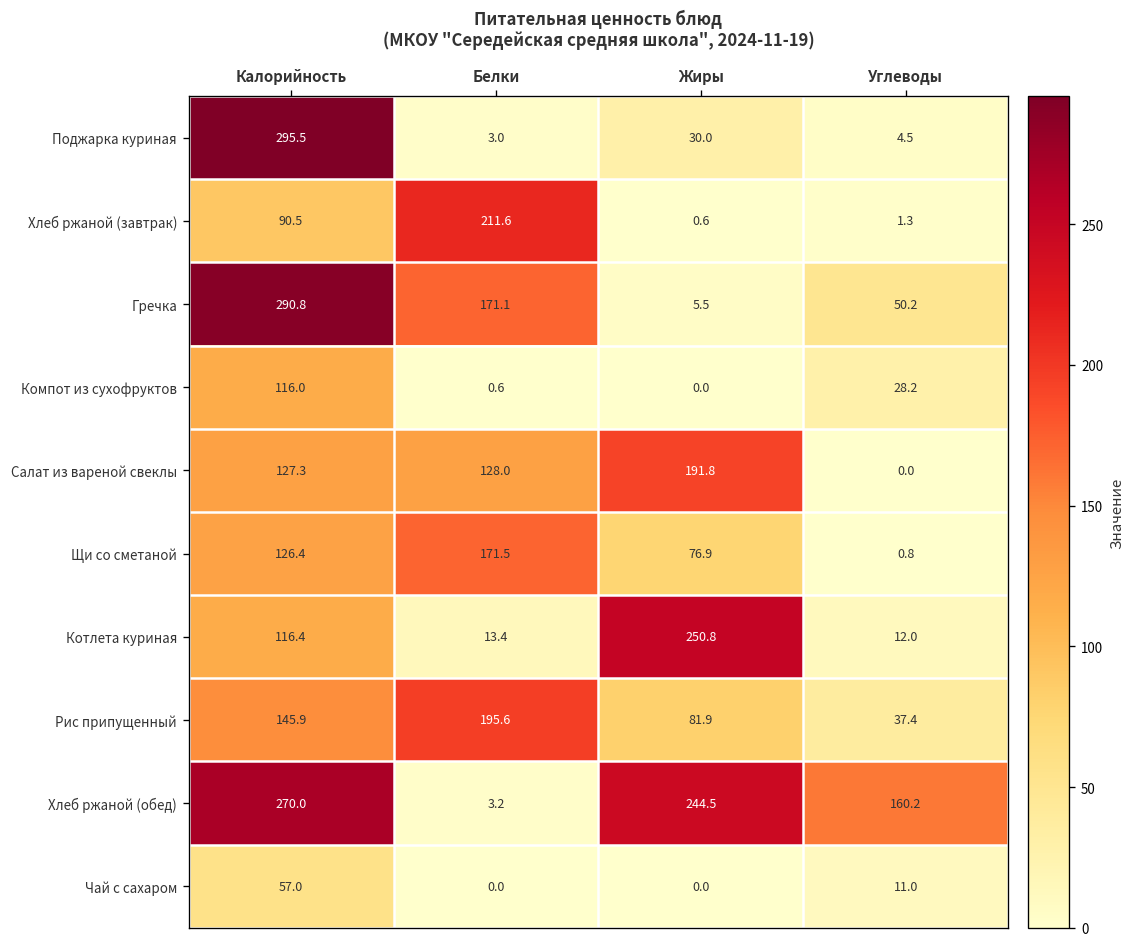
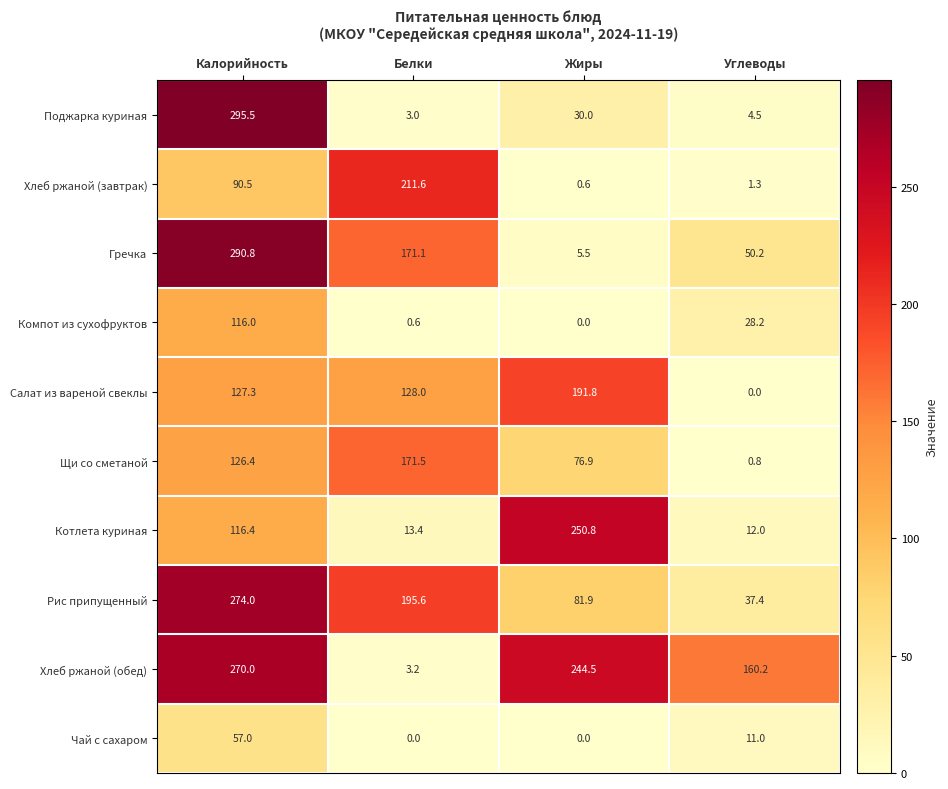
  {
    "Поджарка куриная": {
      "Калорийность": 295.5,
      "Белки": 3.0,
      "Жиры": 30.0,
      "Углеводы": 4.5
    },
    "Хлеб ржаной (завтрак)": {
      "Калорийность": 90.5,
      "Белки": 211.6,
      "Жиры": 0.6,
      "Углеводы": 1.3
    },
    "Гречка": {
      "Калорийность": 290.8,
      "Белки": 171.1,
      "Жиры": 5.5,
      "Углеводы": 50.2
    },
    "Компот из сухофруктов": {
      "Калорийность": 116.0,
      "Белки": 0.6,
      "Жиры": 0.0,
      "Углеводы": 28.2
    },
    "Салат из вареной свеклы": {
      "Калорийность": 127.3,
      "Белки": 128.0,
      "Жиры": 191.8,
      "Углеводы": 0.0
    },
    "Щи со сметаной": {
      "Калорийность": 126.4,
      "Белки": 171.5,
      "Жиры": 76.9,
      "Углеводы": 0.8
    },
    "Котлета куриная": {
      "Калорийность": 116.4,
      "Белки": 13.4,
      "Жиры": 250.8,
      "Углеводы": 12.0
    },
    "Рис припущенный": {
-     "Калорийность": 145.9,
+     "Калорийность": 274.0,
      "Белки": 195.6,
      "Жиры": 81.9,
      "Углеводы": 37.4
    },
    "Хлеб ржаной (обед)": {
      "Калорийность": 270.0,
      "Белки": 3.2,
      "Жиры": 244.5,
      "Углеводы": 160.2
    },
    "Чай с сахаром": {
      "Калорийность": 57.0,
      "Белки": 0.0,
      "Жиры": 0.0,
      "Углеводы": 11.0
    }
  }
